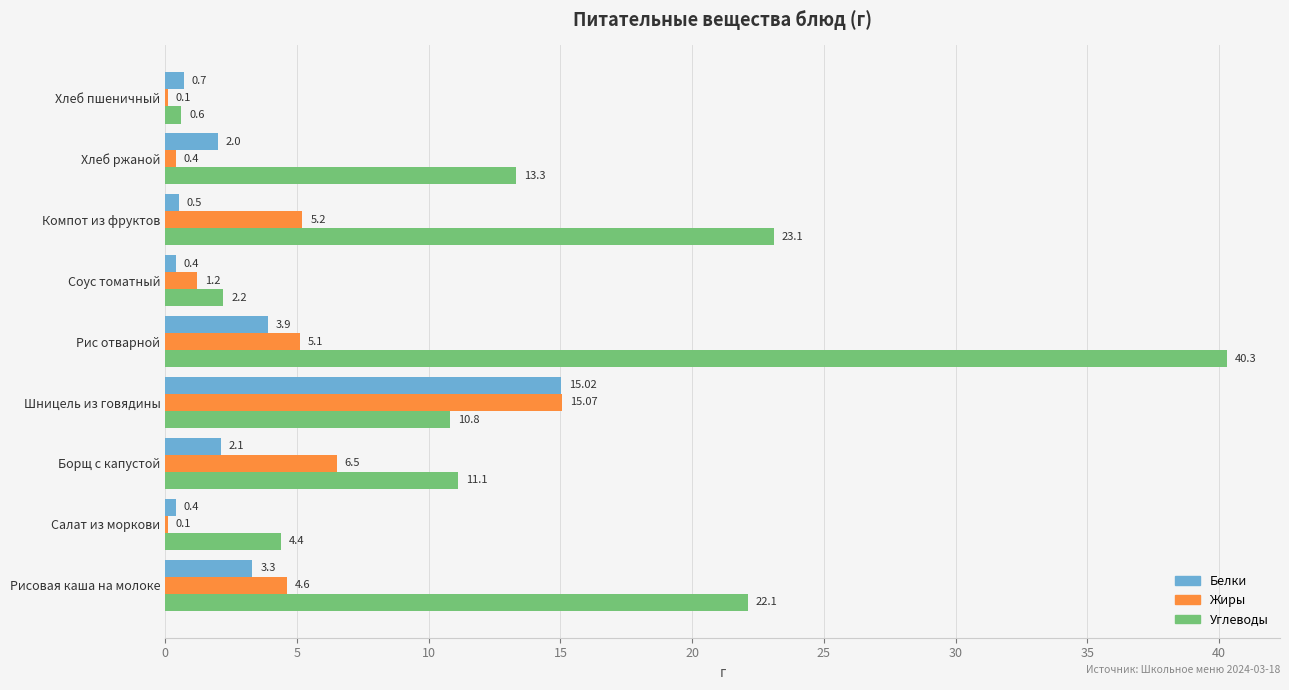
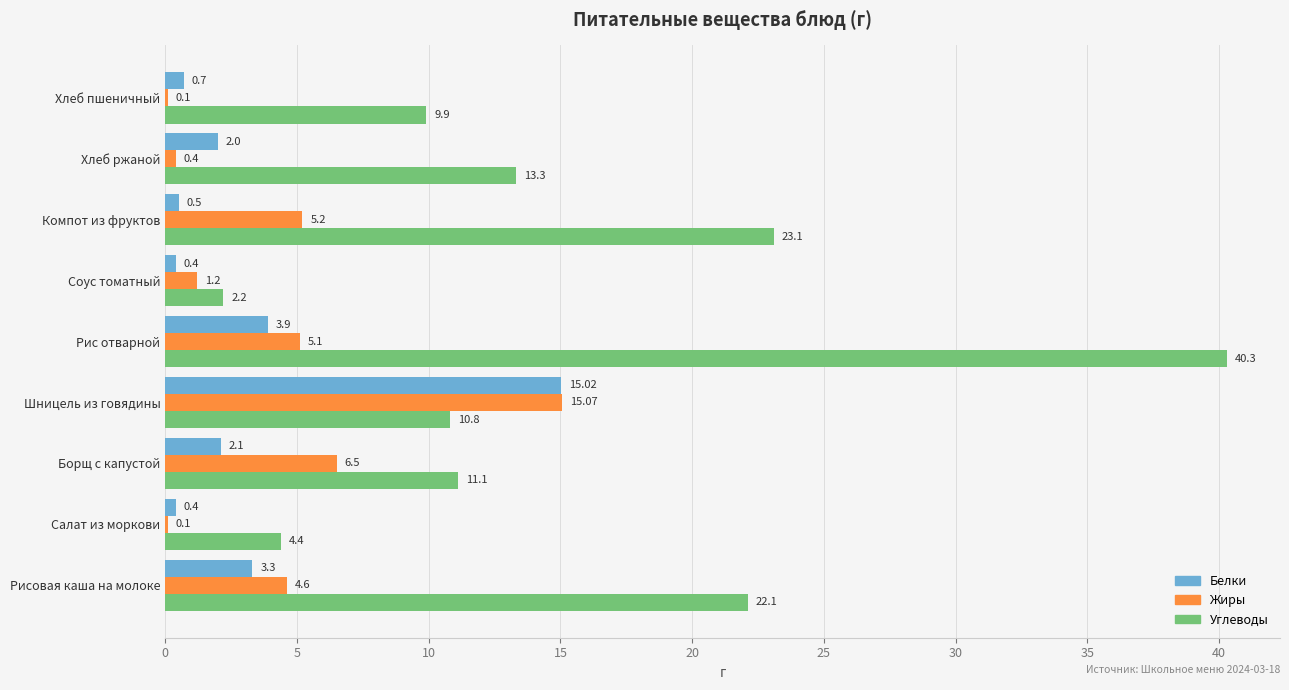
  {
    "Белки": {
      "Хлеб пшеничный": 0.7,
      "Хлеб ржаной": 2.0,
      "Компот из фруктов": 0.5,
      "Соус томатный": 0.4,
      "Рис отварной": 3.9,
      "Шницель из говядины": 15.02,
      "Борщ с капустой": 2.1,
      "Салат из моркови": 0.4,
      "Рисовая каша на молоке": 3.3
    },
    "Жиры": {
      "Хлеб пшеничный": 0.1,
      "Хлеб ржаной": 0.4,
      "Компот из фруктов": 5.2,
      "Соус томатный": 1.2,
      "Рис отварной": 5.1,
      "Шницель из говядины": 15.07,
      "Борщ с капустой": 6.5,
      "Салат из моркови": 0.1,
      "Рисовая каша на молоке": 4.6
    },
    "Углеводы": {
-     "Хлеб пшеничный": 0.6,
+     "Хлеб пшеничный": 9.9,
      "Хлеб ржаной": 13.3,
      "Компот из фруктов": 23.1,
      "Соус томатный": 2.2,
      "Рис отварной": 40.3,
      "Шницель из говядины": 10.8,
      "Борщ с капустой": 11.1,
      "Салат из моркови": 4.4,
      "Рисовая каша на молоке": 22.1
    }
  }
